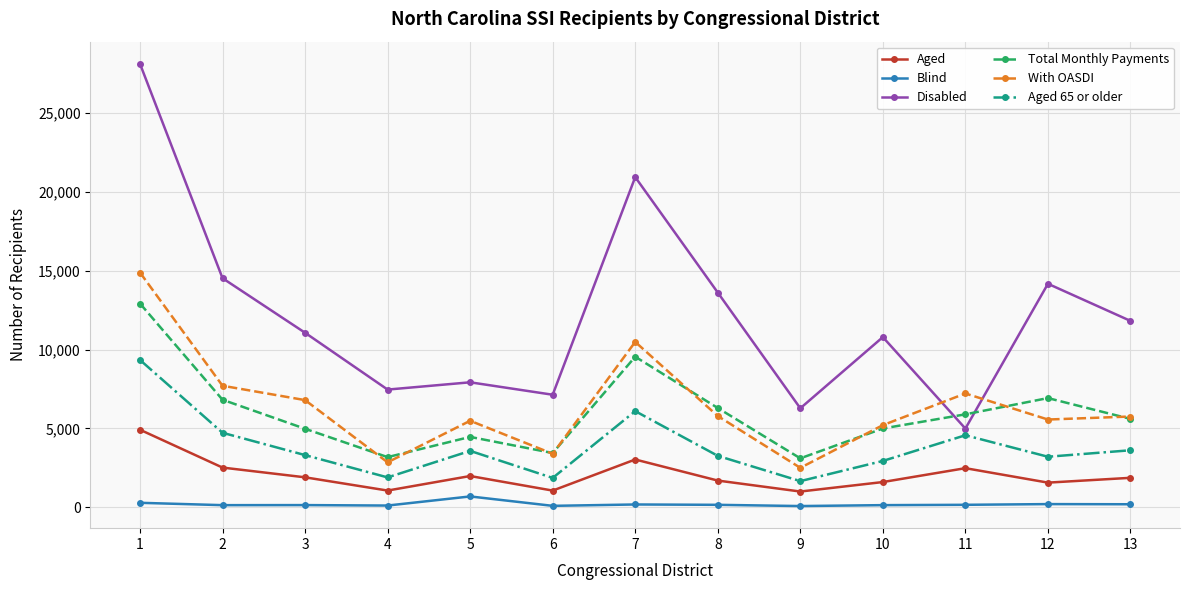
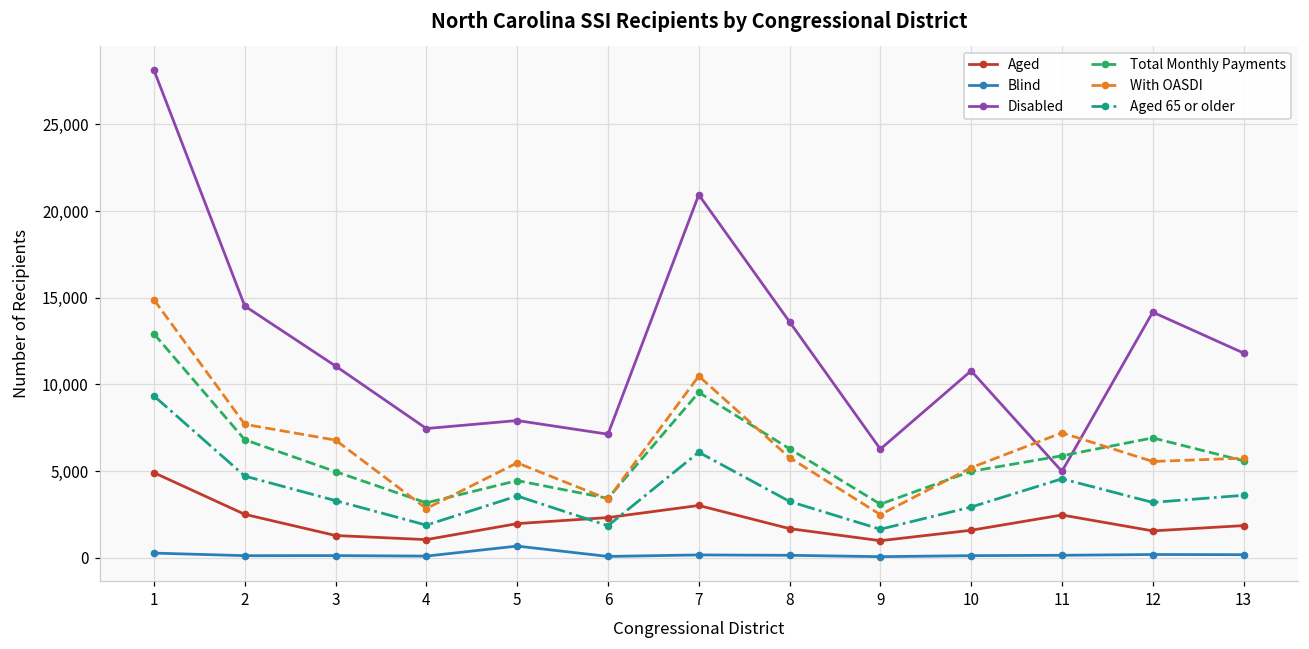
  {
    "Aged": {
      "1": "4,900",
      "2": "2,500",
-     "3": "1,900",
+     "3": "1,300",
      "4": "1,100",
      "5": "2,000",
-     "6": "1,100",
+     "6": "2,300",
      "7": "3,000",
      "8": "1,700",
      "9": "1,000",
      "10": "1,600",
      "11": "2,500",
      "12": "1,600",
      "13": "1,900"
    },
    "Blind": {
      "1": "300",
      "2": "100",
      "3": "100",
      "4": "100",
      "5": "700",
      "6": "100",
      "7": "200",
      "8": "100",
      "9": "100",
      "10": "100",
      "11": "100",
      "12": "200",
      "13": "200"
    },
    "Disabled": {
      "1": "28,100",
      "2": "14,500",
      "3": "11,100",
      "4": "7,500",
      "5": "7,900",
      "6": "7,100",
      "7": "20,900",
      "8": "13,600",
      "9": "6,300",
      "10": "10,800",
      "11": "5,000",
      "12": "14,200",
      "13": "11,800"
    },
    "With OASDI": {
      "1": "14,900",
      "2": "7,700",
      "3": "6,800",
      "4": "2,800",
      "5": "5,500",
      "7": "10,500",
      "8": "5,800",
      "9": "2,500",
      "10": "5,200",
      "11": "7,200",
      "12": "5,600"
    }
  }
